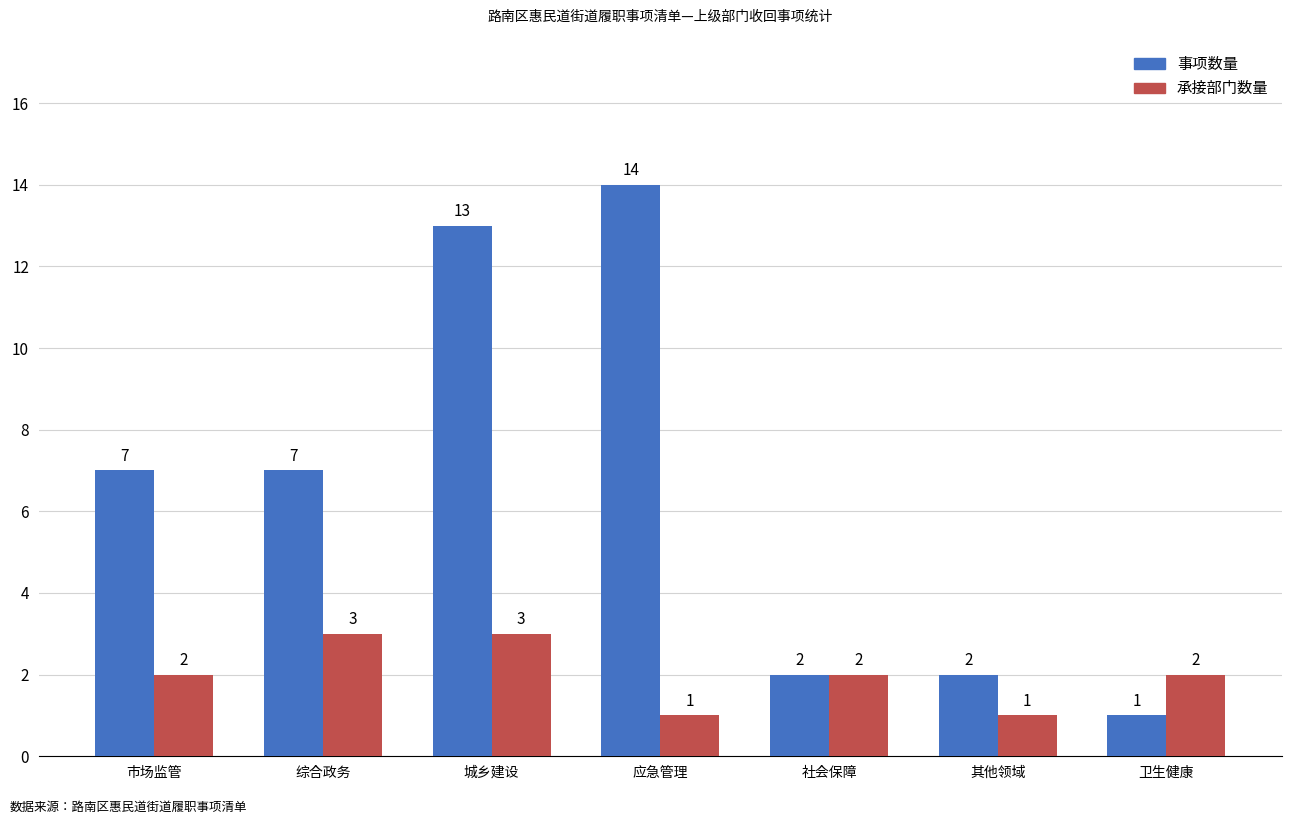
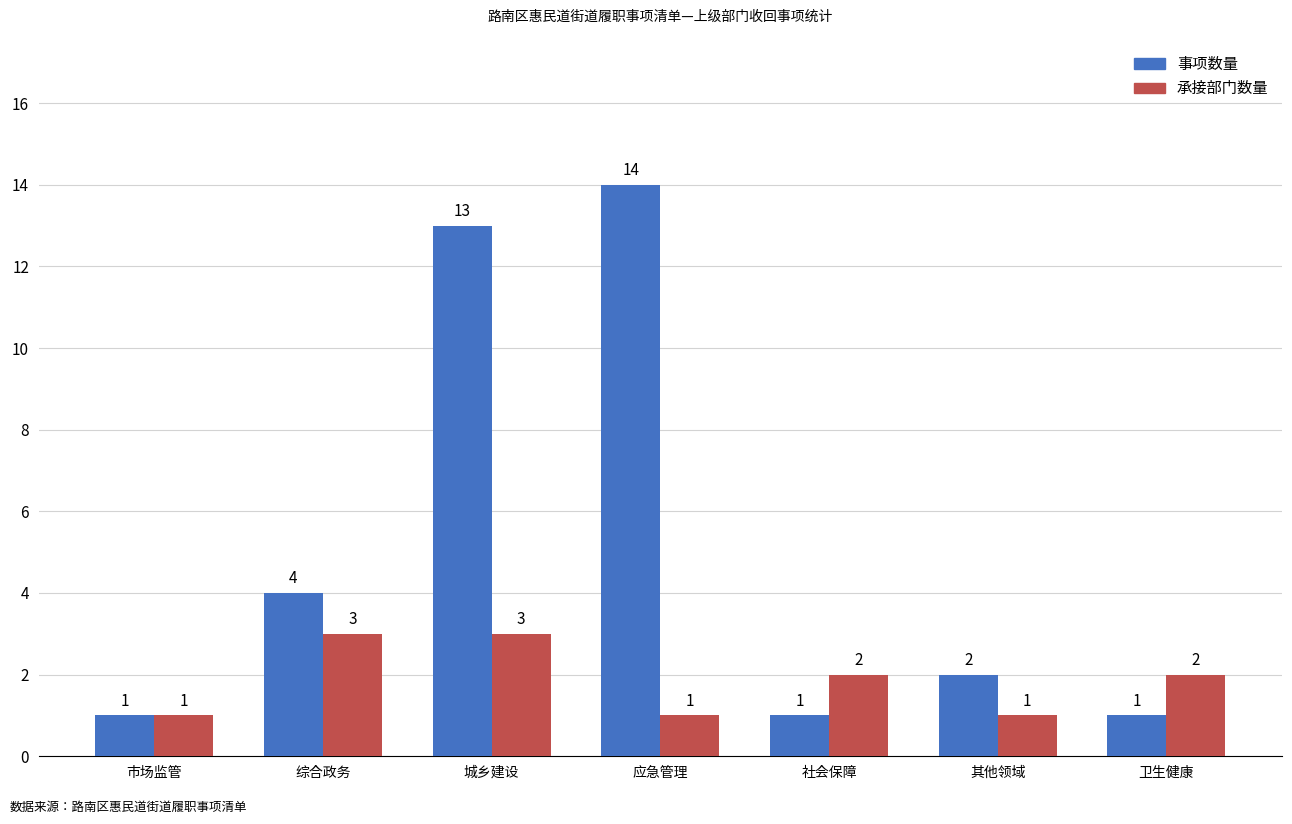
  {
    "事项数量": {
-     "市场监管": 7,
-     "综合政务": 7,
+     "市场监管": 1,
+     "综合政务": 4,
      "城乡建设": 13,
      "应急管理": 14,
-     "社会保障": 2,
+     "社会保障": 1,
      "其他领域": 2,
      "卫生健康": 1
    },
    "承接部门数量": {
-     "市场监管": 2,
+     "市场监管": 1,
      "综合政务": 3,
      "城乡建设": 3,
      "应急管理": 1,
      "社会保障": 2,
      "其他领域": 1,
      "卫生健康": 2
    }
  }
